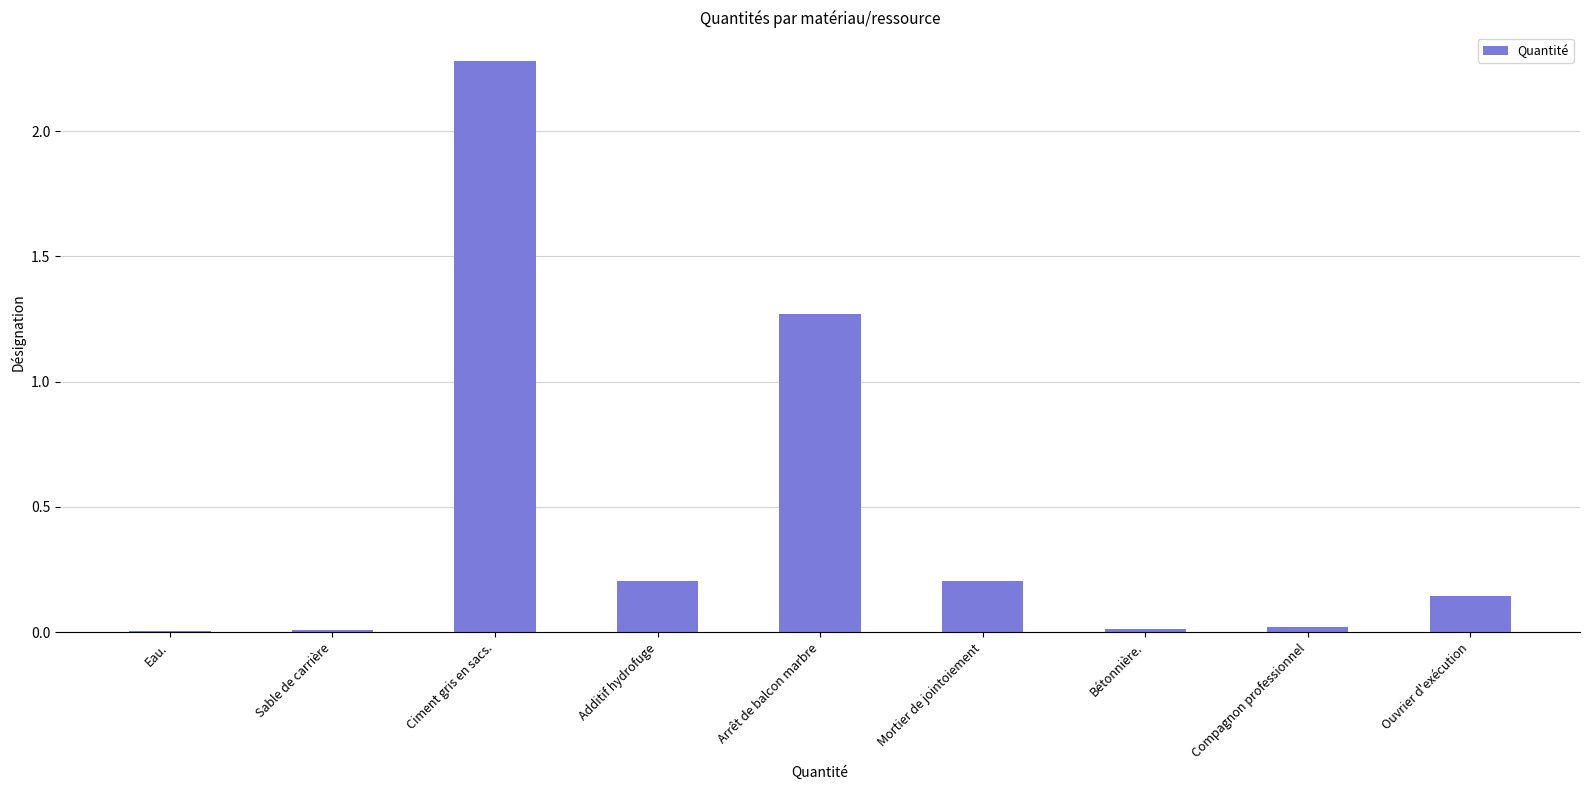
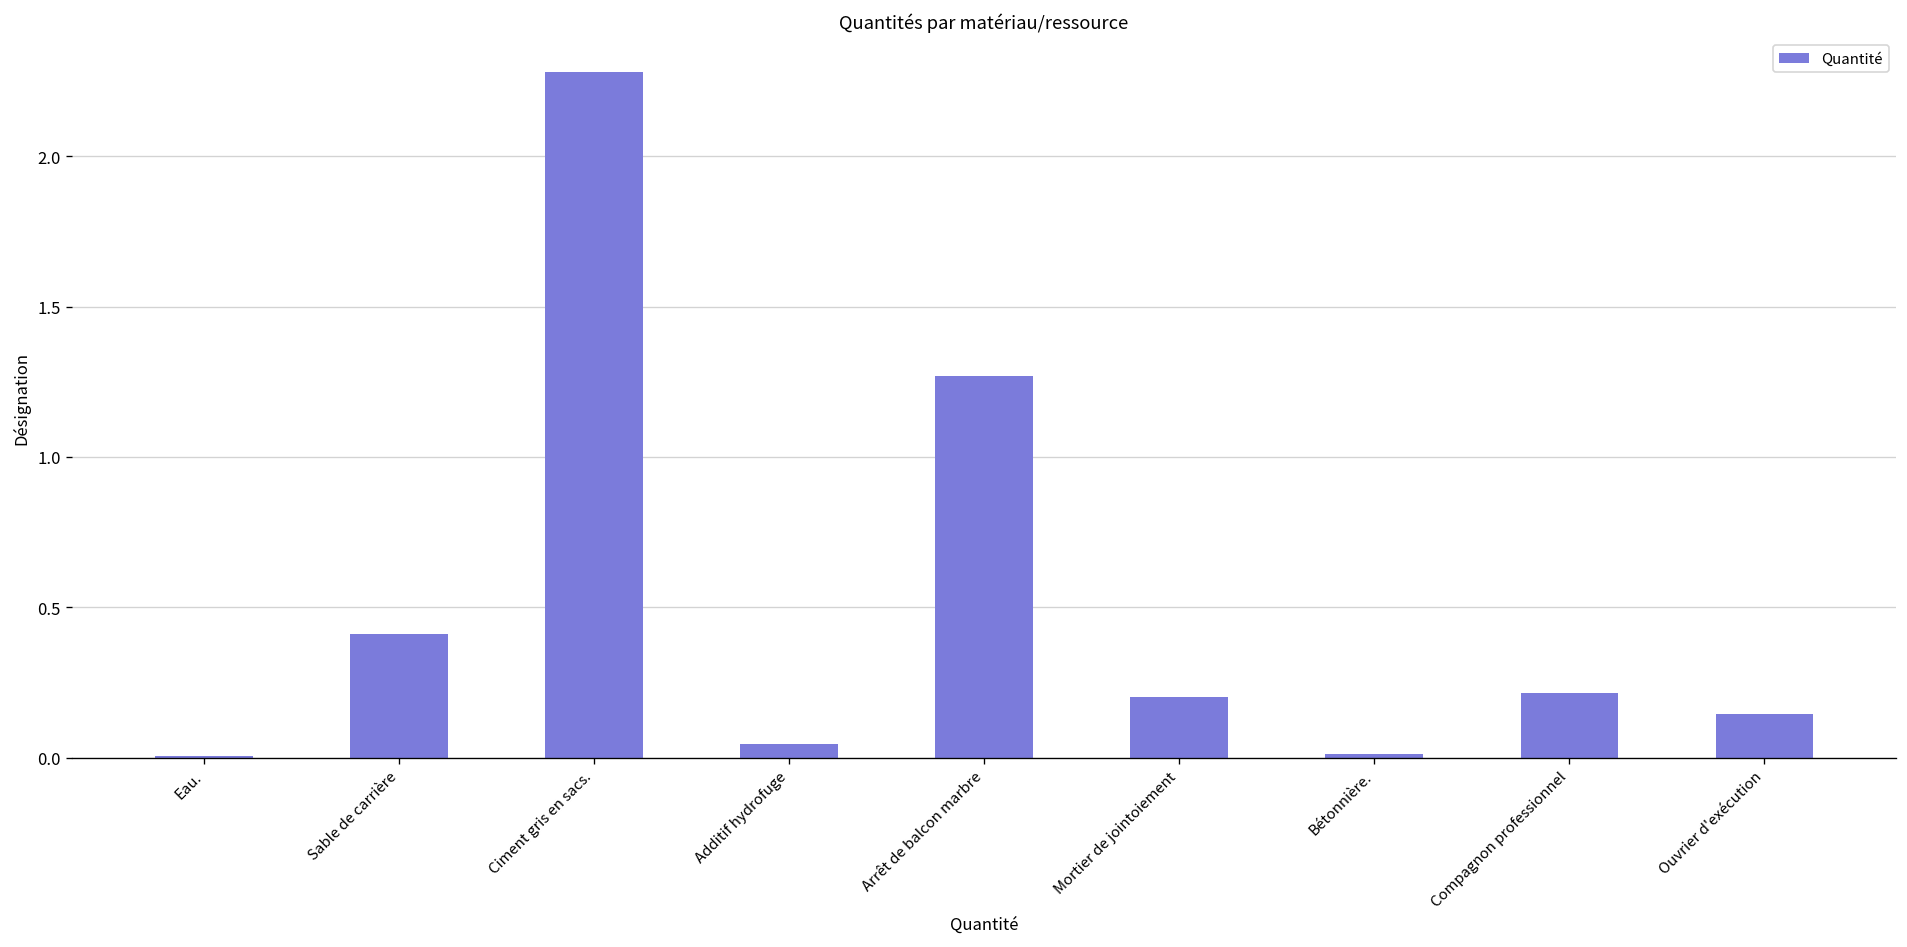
  {
-   "Sable de carrière": 0.01,
+   "Sable de carrière": 0.41,
    "Ciment gris en sacs.": 2.28,
-   "Additif hydrofuge": 0.21,
+   "Additif hydrofuge": 0.05,
    "Arrêt de balcon marbre": 1.27,
    "Mortier de jointoiement": 0.20,
    "Bétonnière.": 0.01,
-   "Compagnon professionnel": 0.02,
+   "Compagnon professionnel": 0.22,
    "Ouvrier d'exécution": 0.15
  }
